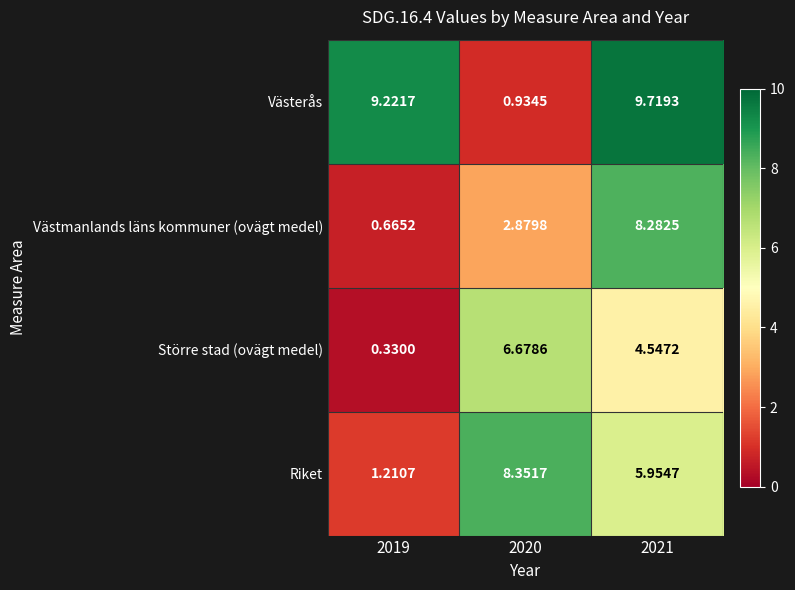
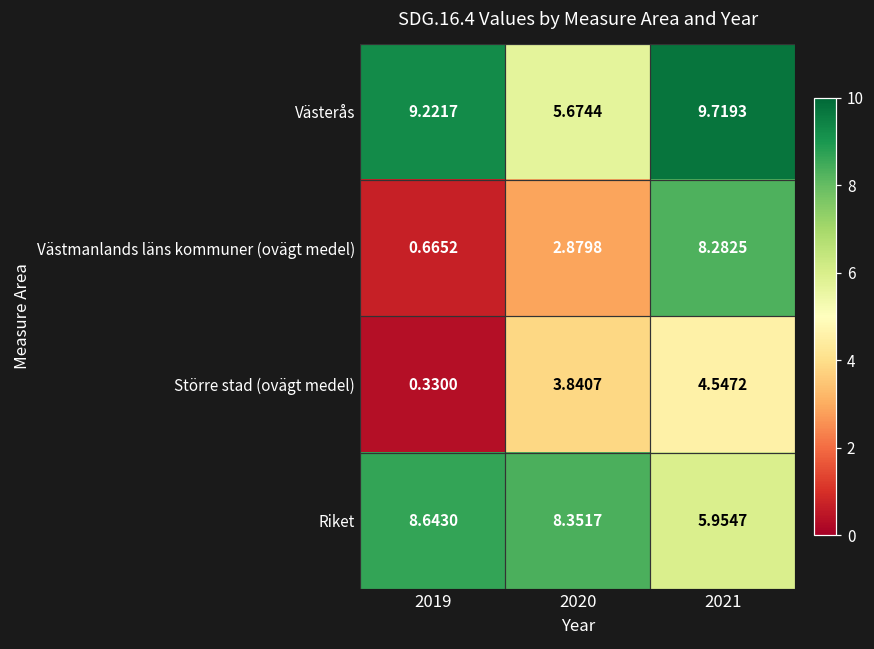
  {
    "Västerås": {
      "2019": 9.2217,
-     "2020": 0.9345,
+     "2020": 5.6744,
      "2021": 9.7193
    },
    "Västmanlands läns kommuner (ovägt medel)": {
      "2019": 0.6652,
      "2020": 2.8798,
      "2021": 8.2825
    },
    "Större stad (ovägt medel)": {
      "2019": 0.3300,
-     "2020": 6.6786,
+     "2020": 3.8407,
      "2021": 4.5472
    },
    "Riket": {
-     "2019": 1.2107,
+     "2019": 8.6430,
      "2020": 8.3517,
      "2021": 5.9547
    }
  }
